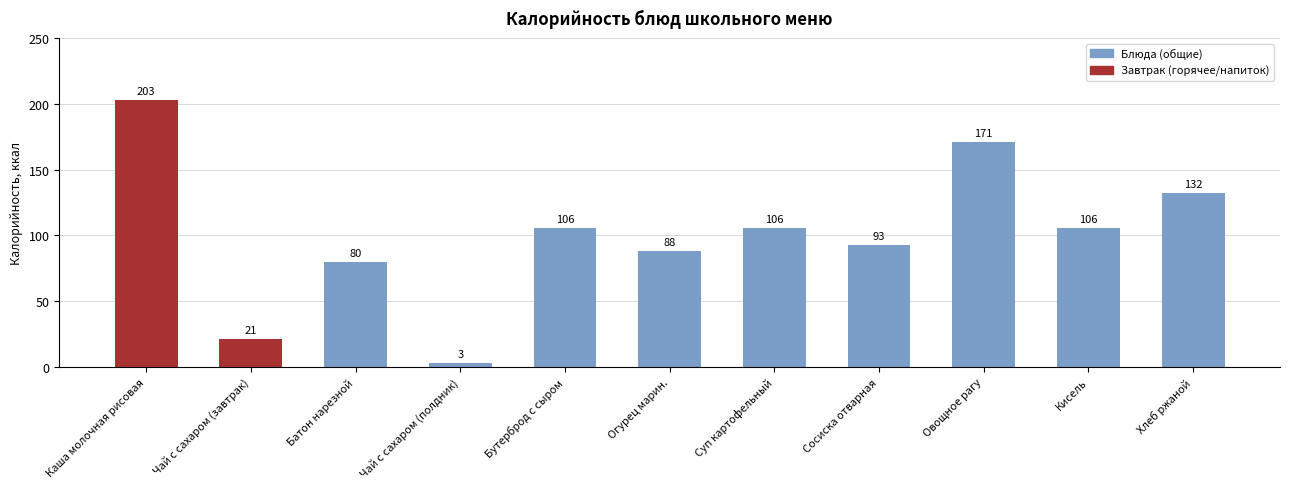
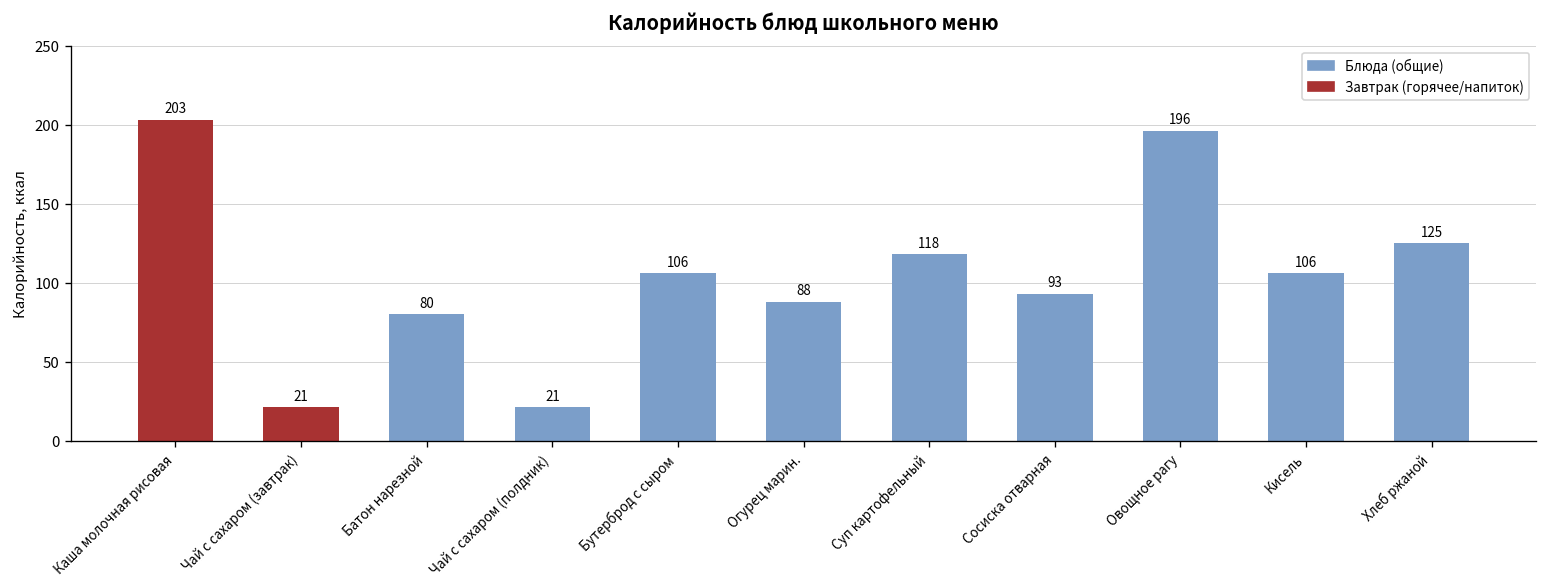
  {
    "Каша молочная рисовая": 203,
    "Чай с сахаром (завтрак)": 21,
    "Батон нарезной": 80,
-   "Чай с сахаром (полдник)": 3,
+   "Чай с сахаром (полдник)": 21,
    "Бутерброд с сыром": 106,
    "Огурец марин.": 88,
-   "Суп картофельный": 106,
+   "Суп картофельный": 118,
    "Сосиска отварная": 93,
-   "Овощное рагу": 171,
+   "Овощное рагу": 196,
    "Кисель": 106,
-   "Хлеб ржаной": 132
+   "Хлеб ржаной": 125
  }
